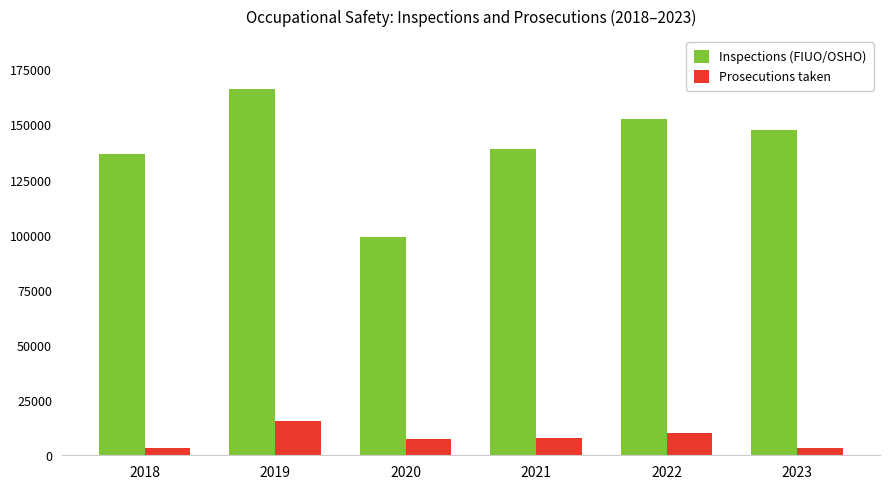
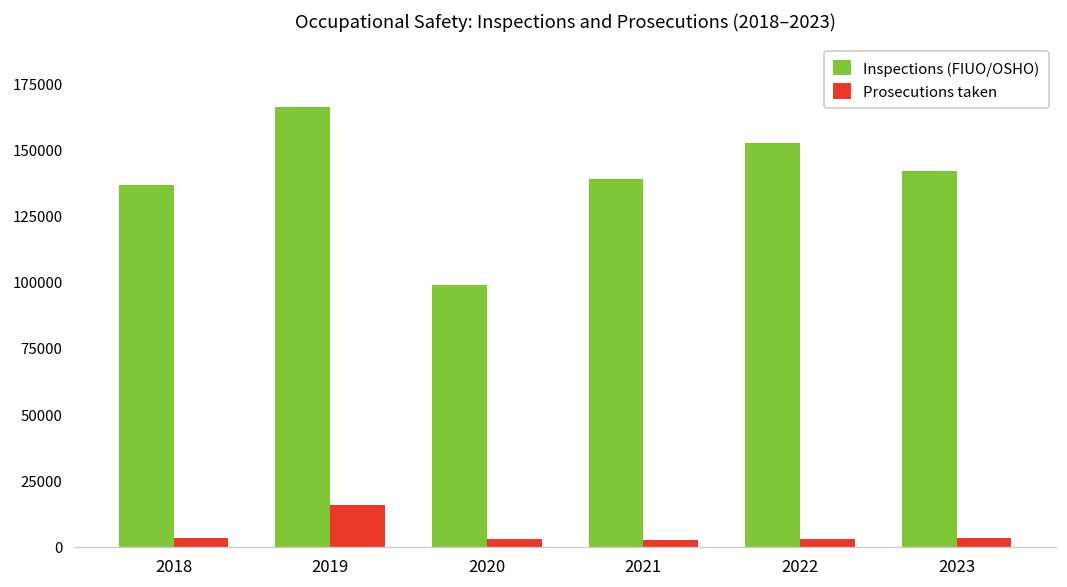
  {
    "Inspections (FIUO/OSHO)": {
      "2018": 137000,
      "2019": 166000,
      "2020": 99000,
      "2021": 139000,
      "2022": 152000,
-     "2023": 148000
+     "2023": 142000
    },
    "Prosecutions taken": {
      "2018": 3000,
      "2019": 16000,
-     "2020": 7000,
-     "2021": 8000,
-     "2022": 10000,
+     "2020": 3000,
+     "2021": 2000,
+     "2022": 3000,
      "2023": 3000
    }
  }
